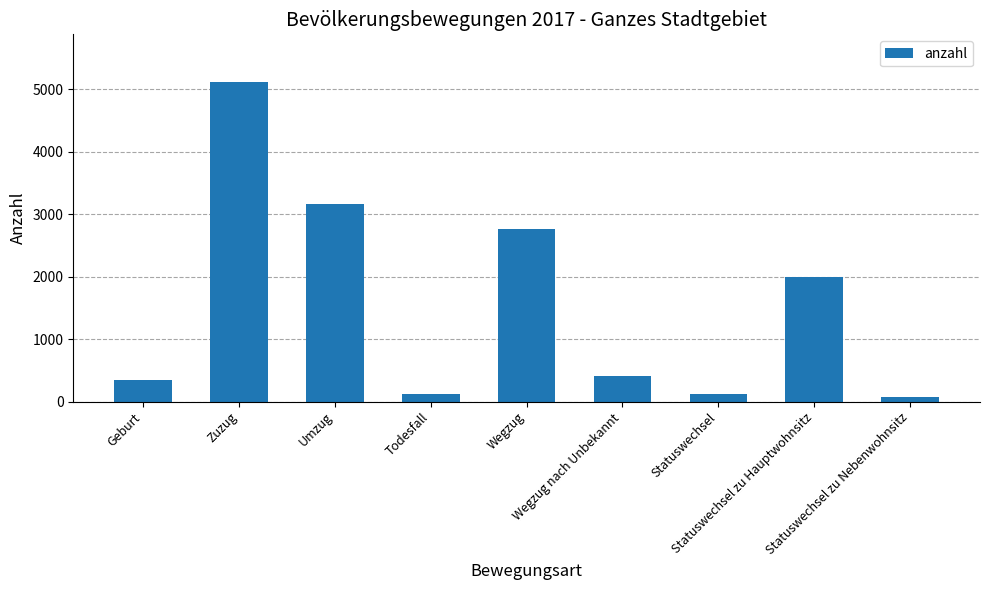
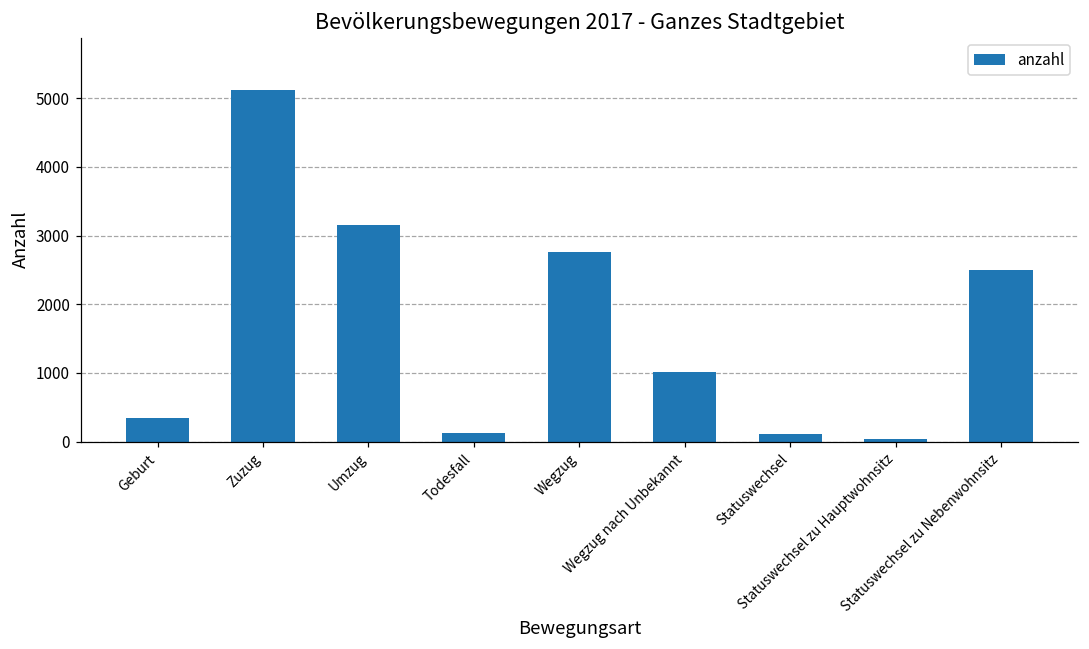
  {
    "Geburt": 300,
    "Zuzug": 5100,
    "Umzug": 3200,
    "Todesfall": 100,
    "Wegzug": 2800,
-   "Wegzug nach Unbekannt": 400,
+   "Wegzug nach Unbekannt": 1000,
    "Statuswechsel": 100,
-   "Statuswechsel zu Hauptwohnsitz": 2000,
-   "Statuswechsel zu Nebenwohnsitz": 100
+   "Statuswechsel zu Hauptwohnsitz": 0,
+   "Statuswechsel zu Nebenwohnsitz": 2500
  }
